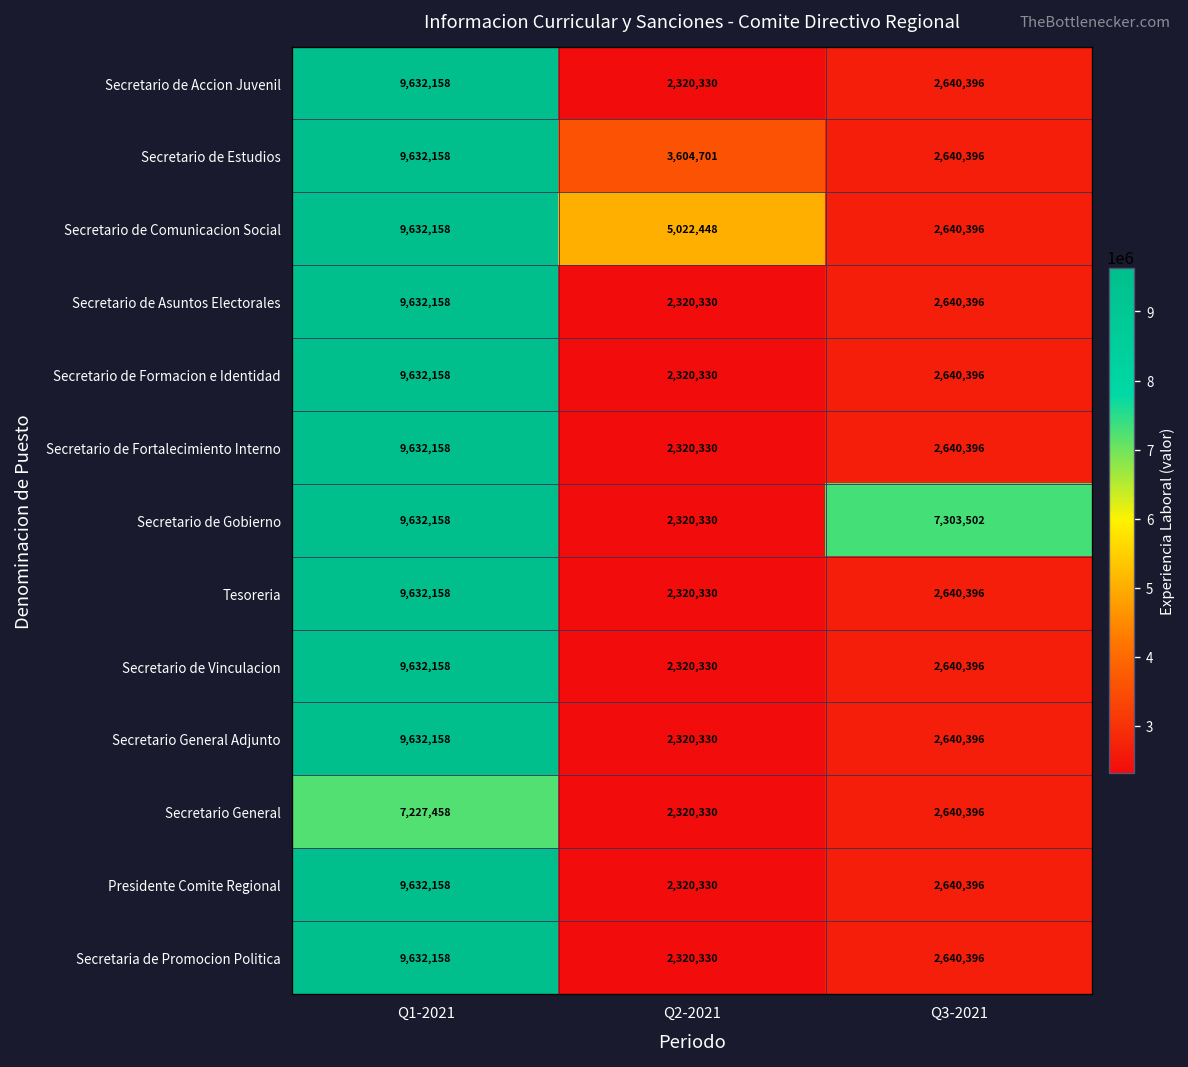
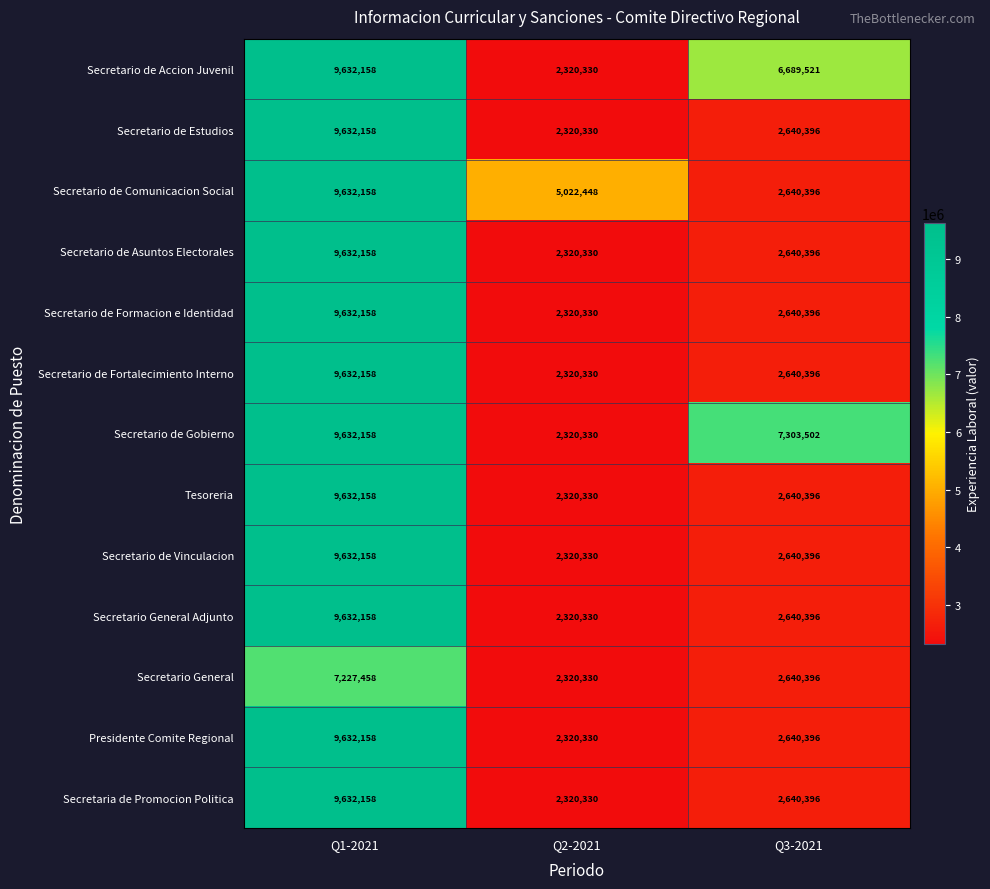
  {
    "Secretario de Accion Juvenil": {
      "Q1-2021": "9,632,158",
      "Q2-2021": "2,320,330",
-     "Q3-2021": "2,640,396"
+     "Q3-2021": "6,689,521"
    },
    "Secretario de Estudios": {
      "Q1-2021": "9,632,158",
-     "Q2-2021": "3,604,701",
+     "Q2-2021": "2,320,330",
      "Q3-2021": "2,640,396"
    },
    "Secretario de Comunicacion Social": {
      "Q1-2021": "9,632,158",
      "Q2-2021": "5,022,448",
      "Q3-2021": "2,640,396"
    },
    "Secretario de Asuntos Electorales": {
      "Q1-2021": "9,632,158",
      "Q2-2021": "2,320,330",
      "Q3-2021": "2,640,396"
    },
    "Secretario de Formacion e Identidad": {
      "Q1-2021": "9,632,158",
      "Q2-2021": "2,320,330",
      "Q3-2021": "2,640,396"
    },
    "Secretario de Fortalecimiento Interno": {
      "Q1-2021": "9,632,158",
      "Q2-2021": "2,320,330",
      "Q3-2021": "2,640,396"
    },
    "Secretario de Gobierno": {
      "Q1-2021": "9,632,158",
      "Q2-2021": "2,320,330",
      "Q3-2021": "7,303,502"
    },
    "Tesoreria": {
      "Q1-2021": "9,632,158",
      "Q2-2021": "2,320,330",
      "Q3-2021": "2,640,396"
    },
    "Secretario de Vinculacion": {
      "Q1-2021": "9,632,158",
      "Q2-2021": "2,320,330",
      "Q3-2021": "2,640,396"
    },
    "Secretario General Adjunto": {
      "Q1-2021": "9,632,158",
      "Q2-2021": "2,320,330",
      "Q3-2021": "2,640,396"
    },
    "Secretario General": {
      "Q1-2021": "7,227,458",
      "Q2-2021": "2,320,330",
      "Q3-2021": "2,640,396"
    },
    "Presidente Comite Regional": {
      "Q1-2021": "9,632,158",
      "Q2-2021": "2,320,330",
      "Q3-2021": "2,640,396"
    },
    "Secretaria de Promocion Politica": {
      "Q1-2021": "9,632,158",
      "Q2-2021": "2,320,330",
      "Q3-2021": "2,640,396"
    }
  }
